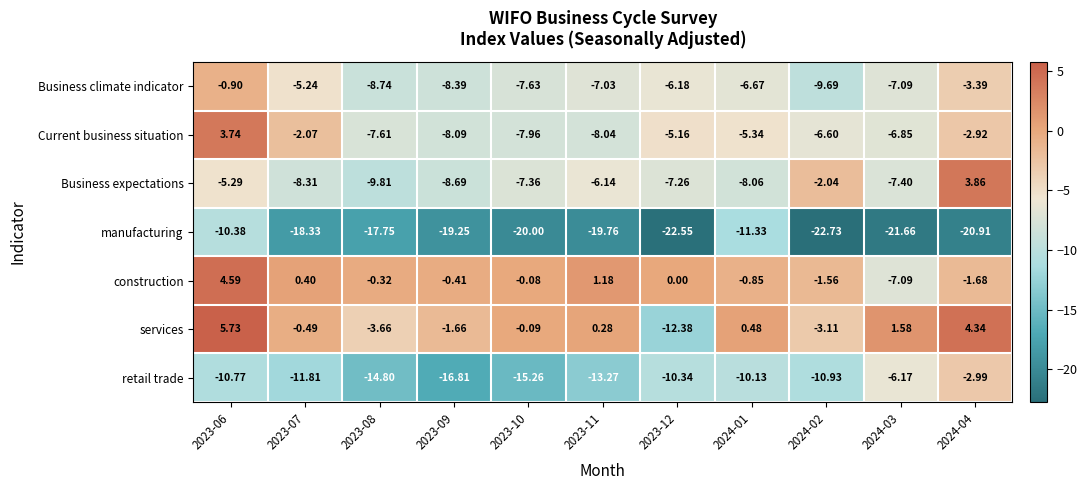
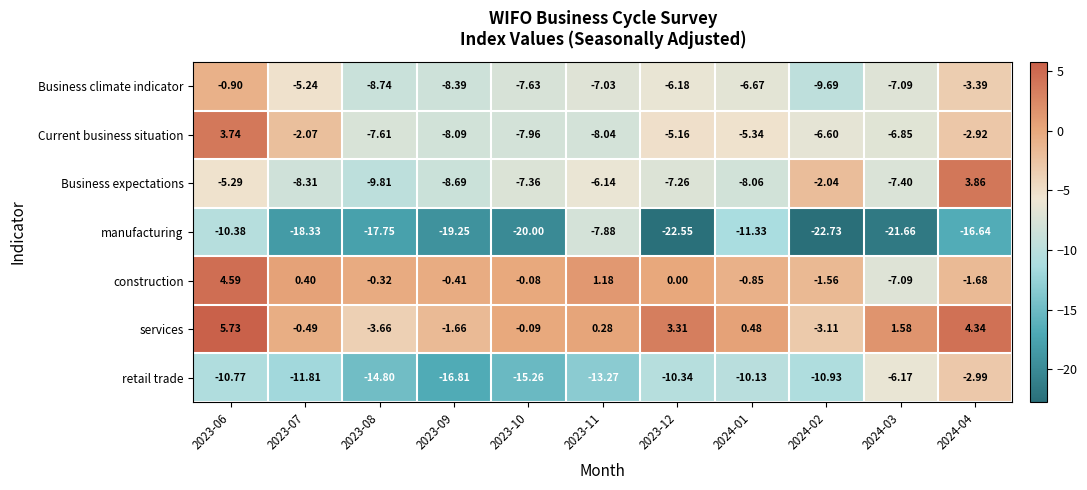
  {
    "Business climate indicator": {
      "2023-06": -0.90,
      "2023-07": -5.24,
      "2023-08": -8.74,
      "2023-09": -8.39,
      "2023-10": -7.63,
      "2023-11": -7.03,
      "2023-12": -6.18,
      "2024-01": -6.67,
      "2024-02": -9.69,
      "2024-03": -7.09,
      "2024-04": -3.39
    },
    "Current business situation": {
      "2023-06": 3.74,
      "2023-07": -2.07,
      "2023-08": -7.61,
      "2023-09": -8.09,
      "2023-10": -7.96,
      "2023-11": -8.04,
      "2023-12": -5.16,
      "2024-01": -5.34,
      "2024-02": -6.60,
      "2024-03": -6.85,
      "2024-04": -2.92
    },
    "Business expectations": {
      "2023-06": -5.29,
      "2023-07": -8.31,
      "2023-08": -9.81,
      "2023-09": -8.69,
      "2023-10": -7.36,
      "2023-11": -6.14,
      "2023-12": -7.26,
      "2024-01": -8.06,
      "2024-02": -2.04,
      "2024-03": -7.40,
      "2024-04": 3.86
    },
    "manufacturing": {
      "2023-06": -10.38,
      "2023-07": -18.33,
      "2023-08": -17.75,
      "2023-09": -19.25,
      "2023-10": -20.00,
-     "2023-11": -19.76,
+     "2023-11": -7.88,
      "2023-12": -22.55,
      "2024-01": -11.33,
      "2024-02": -22.73,
      "2024-03": -21.66,
-     "2024-04": -20.91
+     "2024-04": -16.64
    },
    "construction": {
      "2023-06": 4.59,
      "2023-07": 0.40,
      "2023-08": -0.32,
      "2023-09": -0.41,
      "2023-10": -0.08,
      "2023-11": 1.18,
      "2023-12": 0.00,
      "2024-01": -0.85,
      "2024-02": -1.56,
      "2024-03": -7.09,
      "2024-04": -1.68
    },
    "services": {
      "2023-06": 5.73,
      "2023-07": -0.49,
      "2023-08": -3.66,
      "2023-09": -1.66,
      "2023-10": -0.09,
      "2023-11": 0.28,
-     "2023-12": -12.38,
+     "2023-12": 3.31,
      "2024-01": 0.48,
      "2024-02": -3.11,
      "2024-03": 1.58,
      "2024-04": 4.34
    },
    "retail trade": {
      "2023-06": -10.77,
      "2023-07": -11.81,
      "2023-08": -14.80,
      "2023-09": -16.81,
      "2023-10": -15.26,
      "2023-11": -13.27,
      "2023-12": -10.34,
      "2024-01": -10.13,
      "2024-02": -10.93,
      "2024-03": -6.17,
      "2024-04": -2.99
    }
  }
